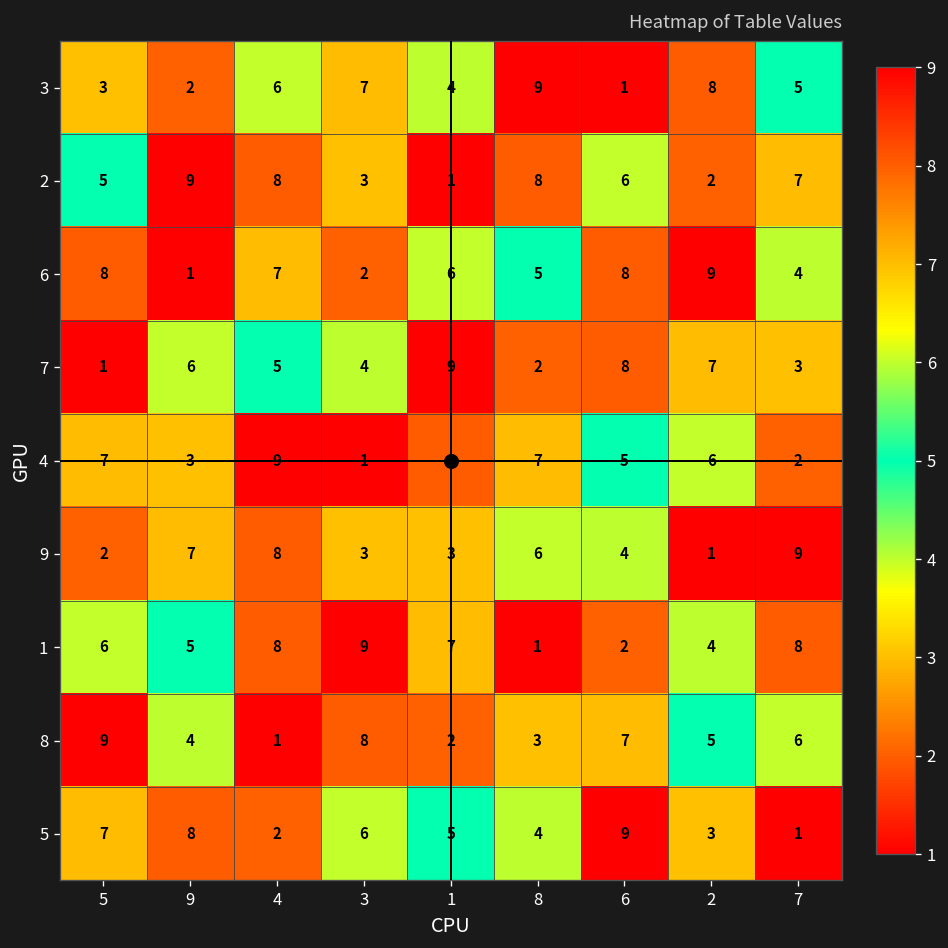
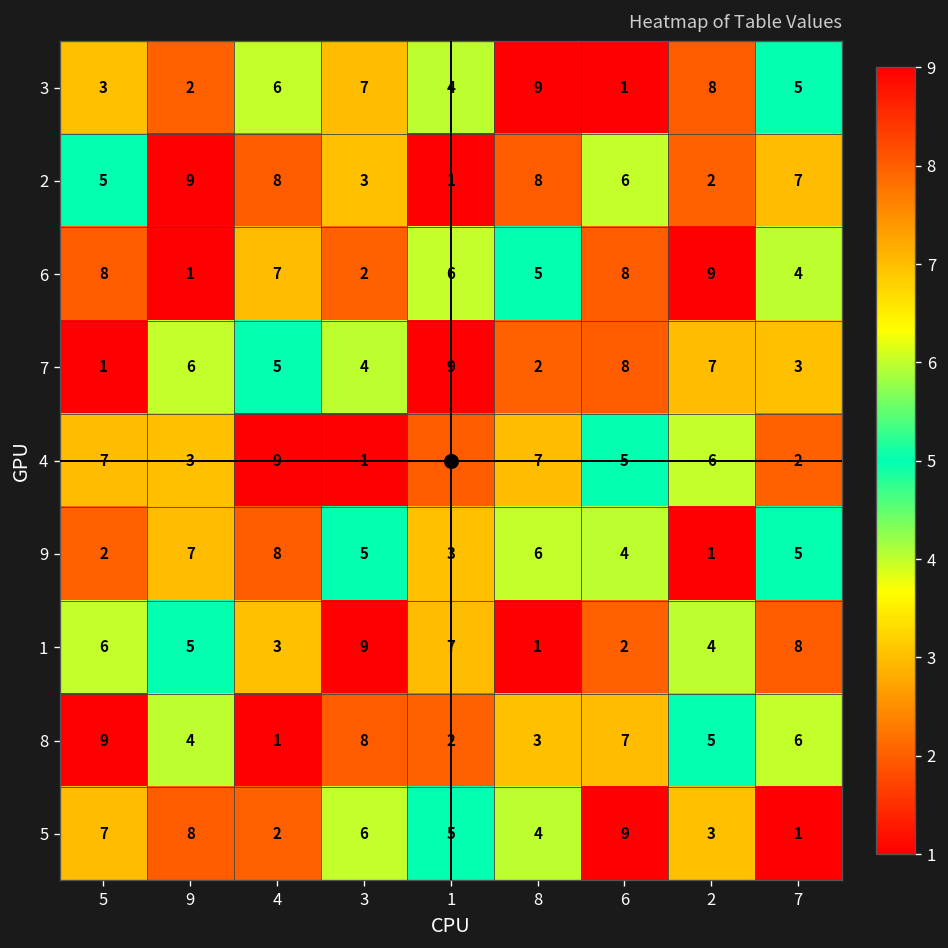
  {
    "3": {
      "5": 3,
      "9": 2,
      "4": 6,
      "3": 7,
      "1": 4,
      "8": 9,
      "6": 1,
      "2": 8,
      "7": 5
    },
    "2": {
      "5": 5,
      "9": 9,
      "4": 8,
      "3": 3,
      "1": 1,
      "8": 8,
      "6": 6,
      "2": 2,
      "7": 7
    },
    "6": {
      "5": 8,
      "9": 1,
      "4": 7,
      "3": 2,
      "1": 6,
      "8": 5,
      "6": 8,
      "2": 9,
      "7": 4
    },
    "7": {
      "5": 1,
      "9": 6,
      "4": 5,
      "3": 4,
      "1": 9,
      "8": 2,
      "6": 8,
      "2": 7,
      "7": 3
    },
    "4": {
      "5": 7,
      "9": 3,
      "4": 9,
      "3": 1,
      "8": 7,
      "6": 5,
      "2": 6,
      "7": 2
    },
    "9": {
      "5": 2,
      "9": 7,
      "4": 8,
-     "3": 3,
+     "3": 5,
      "1": 3,
      "8": 6,
      "6": 4,
      "2": 1,
-     "7": 9
+     "7": 5
    },
    "1": {
      "5": 6,
      "9": 5,
-     "4": 8,
+     "4": 3,
      "3": 9,
      "1": 7,
      "8": 1,
      "6": 2,
      "2": 4,
      "7": 8
    },
    "8": {
      "5": 9,
      "9": 4,
      "4": 1,
      "3": 8,
      "1": 2,
      "8": 3,
      "6": 7,
      "2": 5,
      "7": 6
    },
    "5": {
      "5": 7,
      "9": 8,
      "4": 2,
      "3": 6,
      "1": 5,
      "8": 4,
      "6": 9,
      "2": 3,
      "7": 1
    }
  }
